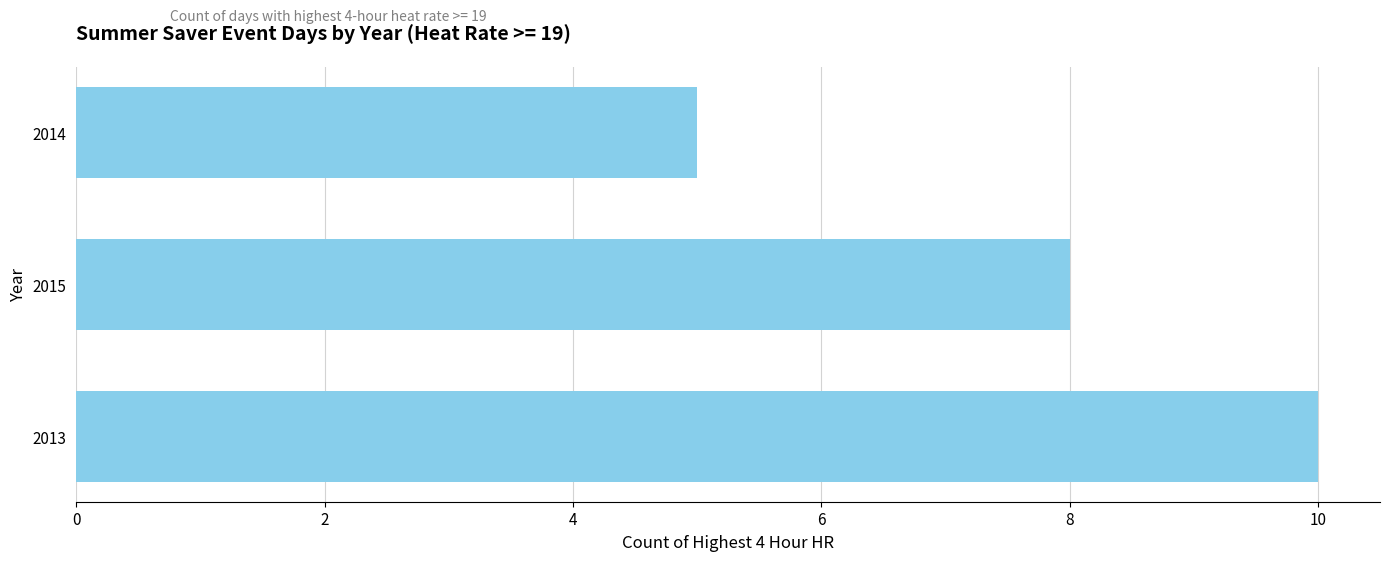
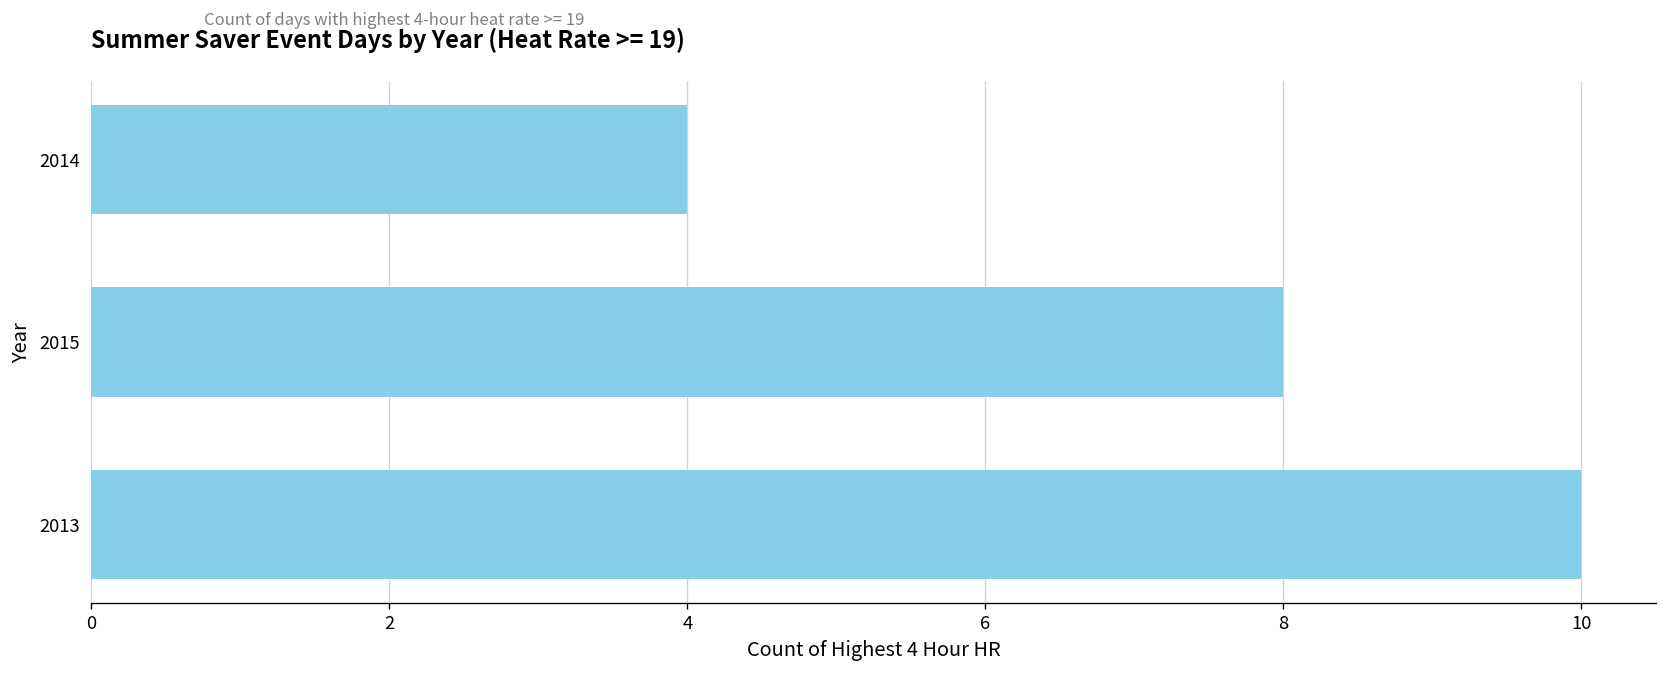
  {
-   "2014": 5,
+   "2014": 4,
    "2015": 8,
    "2013": 10
  }
